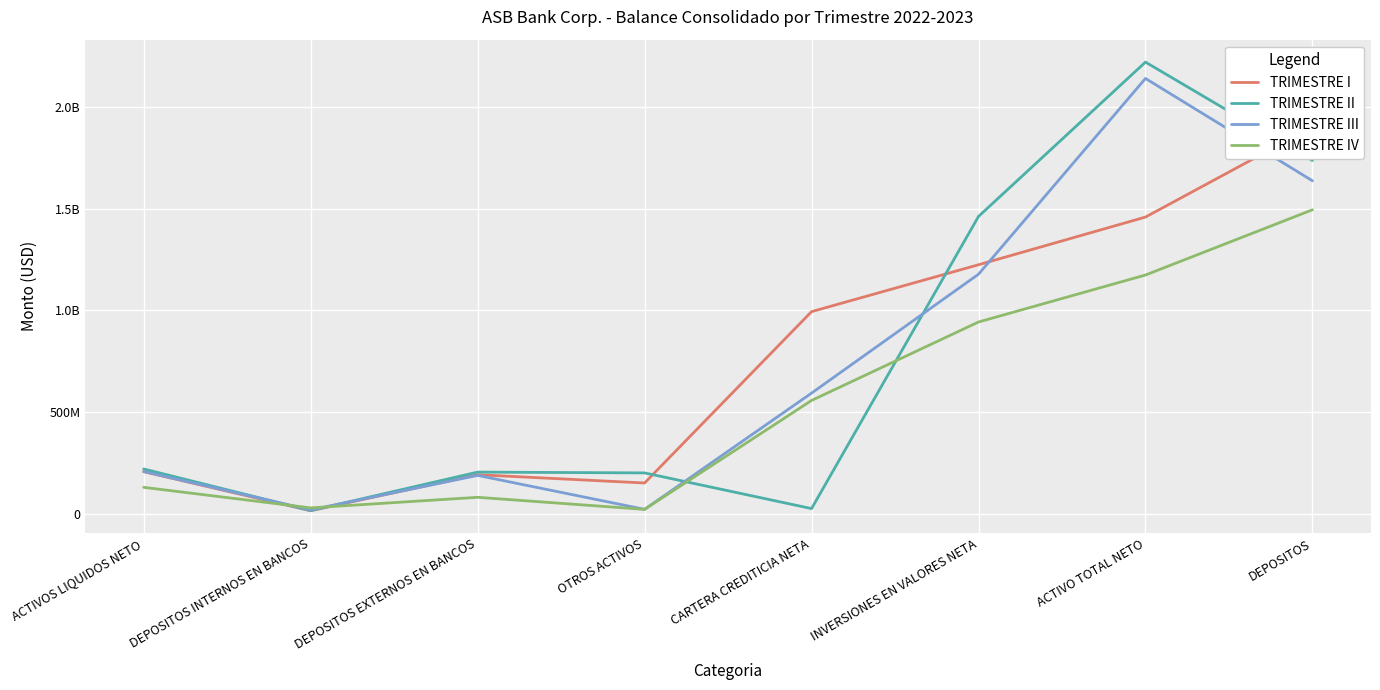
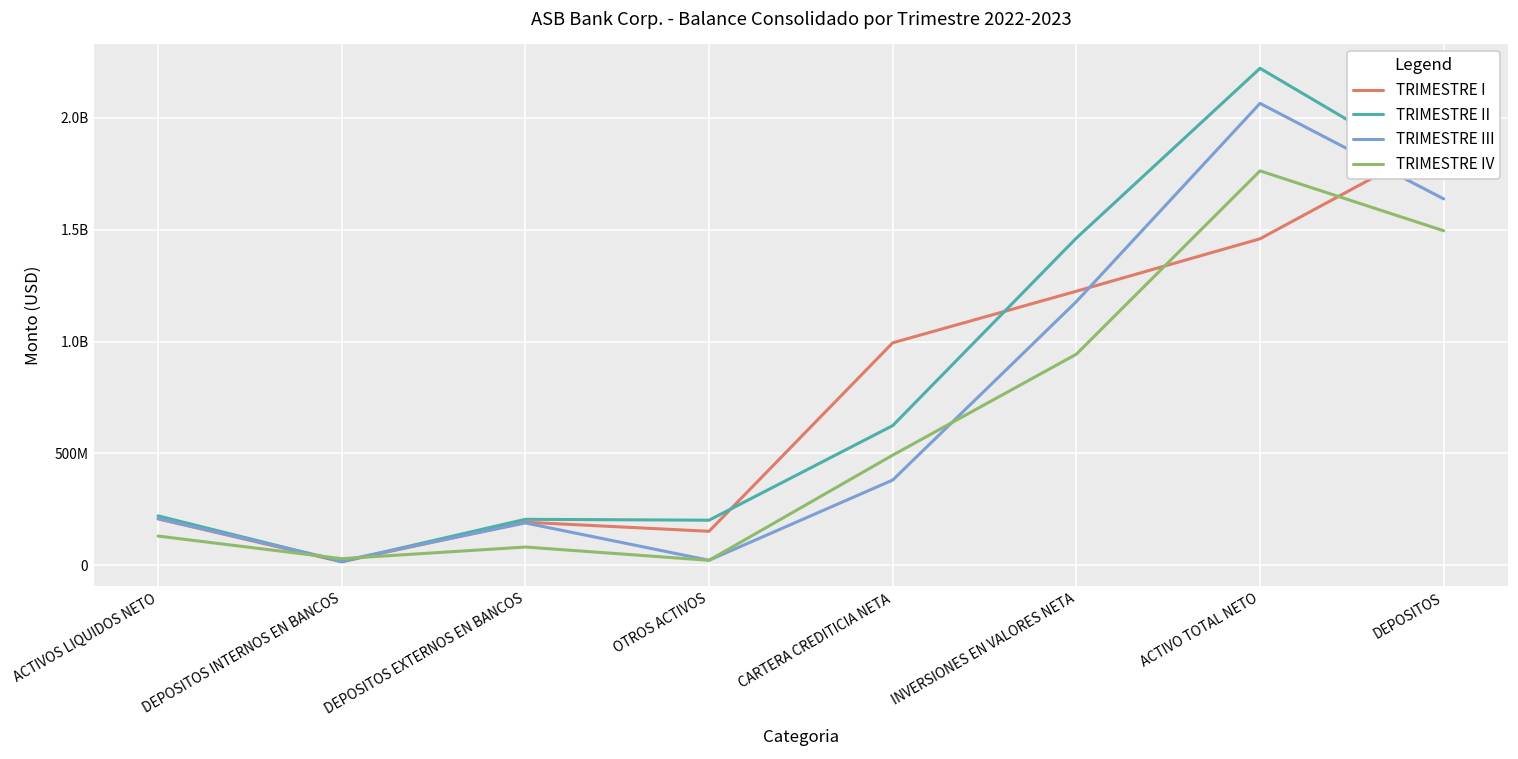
  {
    "TRIMESTRE I": {
      "OTROS ACTIVOS": 150000000,
      "CARTERA CREDITICIA NETA": 990000000,
      "INVERSIONES EN VALORES NETA": 1220000000,
      "ACTIVO TOTAL NETO": 1460000000
    },
    "TRIMESTRE II": {
      "DEPOSITOS EXTERNOS EN BANCOS": 200000000,
      "OTROS ACTIVOS": 200000000,
-     "CARTERA CREDITICIA NETA": 30000000,
+     "CARTERA CREDITICIA NETA": 620000000,
      "INVERSIONES EN VALORES NETA": 1460000000,
      "ACTIVO TOTAL NETO": 2220000000,
      "DEPOSITOS": 1740000000
    },
    "TRIMESTRE III": {
-     "CARTERA CREDITICIA NETA": 590000000,
+     "CARTERA CREDITICIA NETA": 380000000,
      "INVERSIONES EN VALORES NETA": 1180000000,
-     "ACTIVO TOTAL NETO": 2140000000,
+     "ACTIVO TOTAL NETO": 2060000000,
      "DEPOSITOS": 1640000000
    },
    "TRIMESTRE IV": {
      "ACTIVOS LIQUIDOS NETO": 130000000,
      "DEPOSITOS EXTERNOS EN BANCOS": 80000000,
-     "CARTERA CREDITICIA NETA": 560000000,
+     "CARTERA CREDITICIA NETA": 490000000,
      "INVERSIONES EN VALORES NETA": 940000000,
-     "ACTIVO TOTAL NETO": 1170000000,
+     "ACTIVO TOTAL NETO": 1760000000,
      "DEPOSITOS": 1500000000
    }
  }
